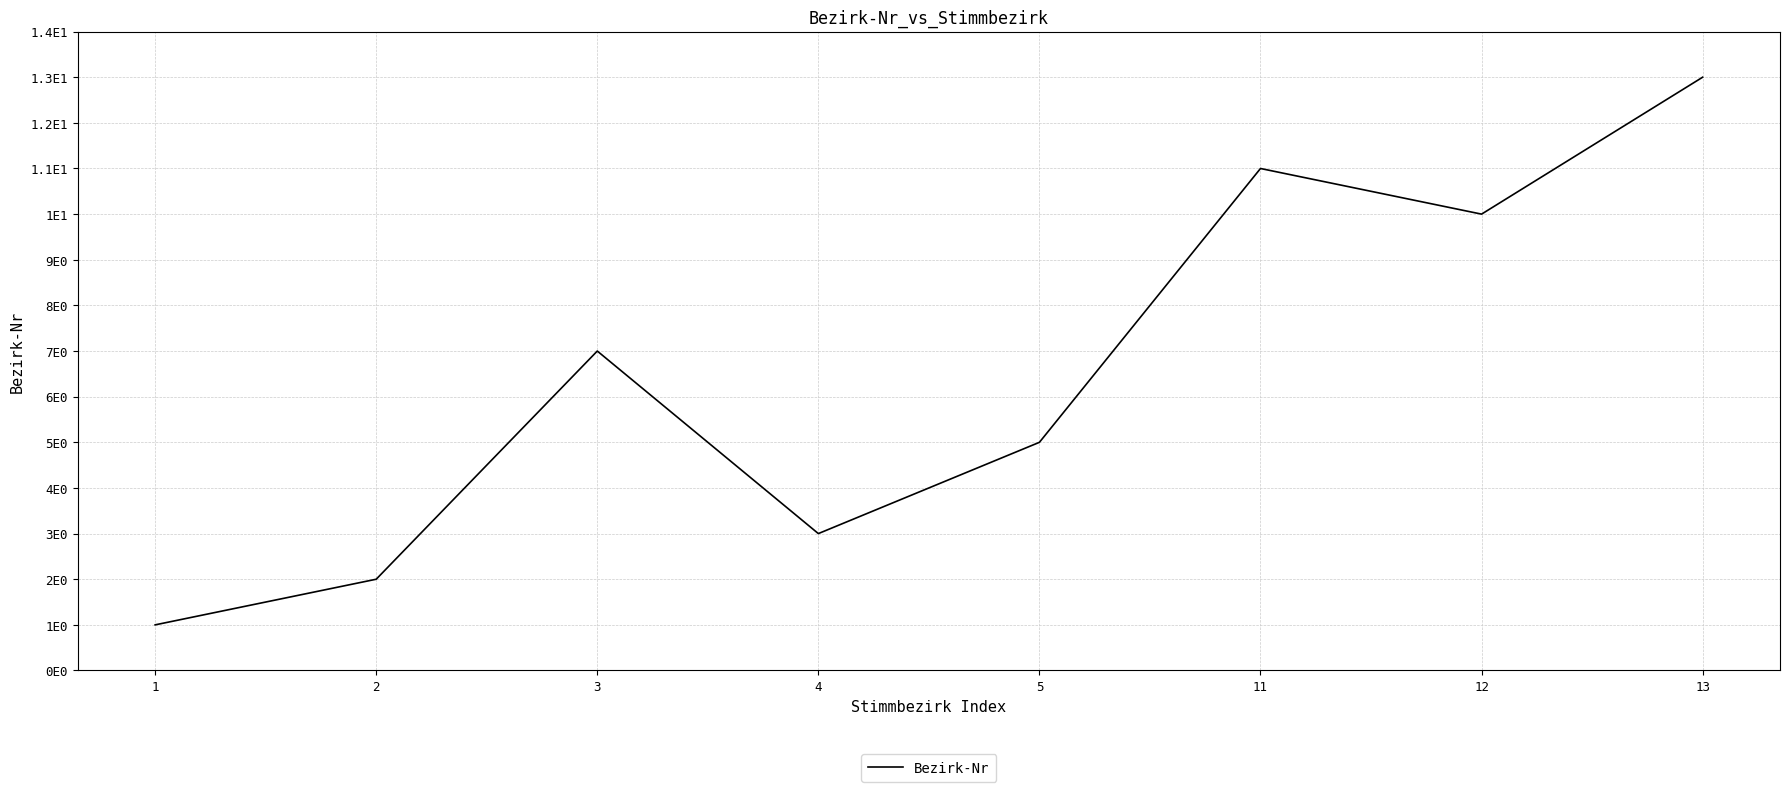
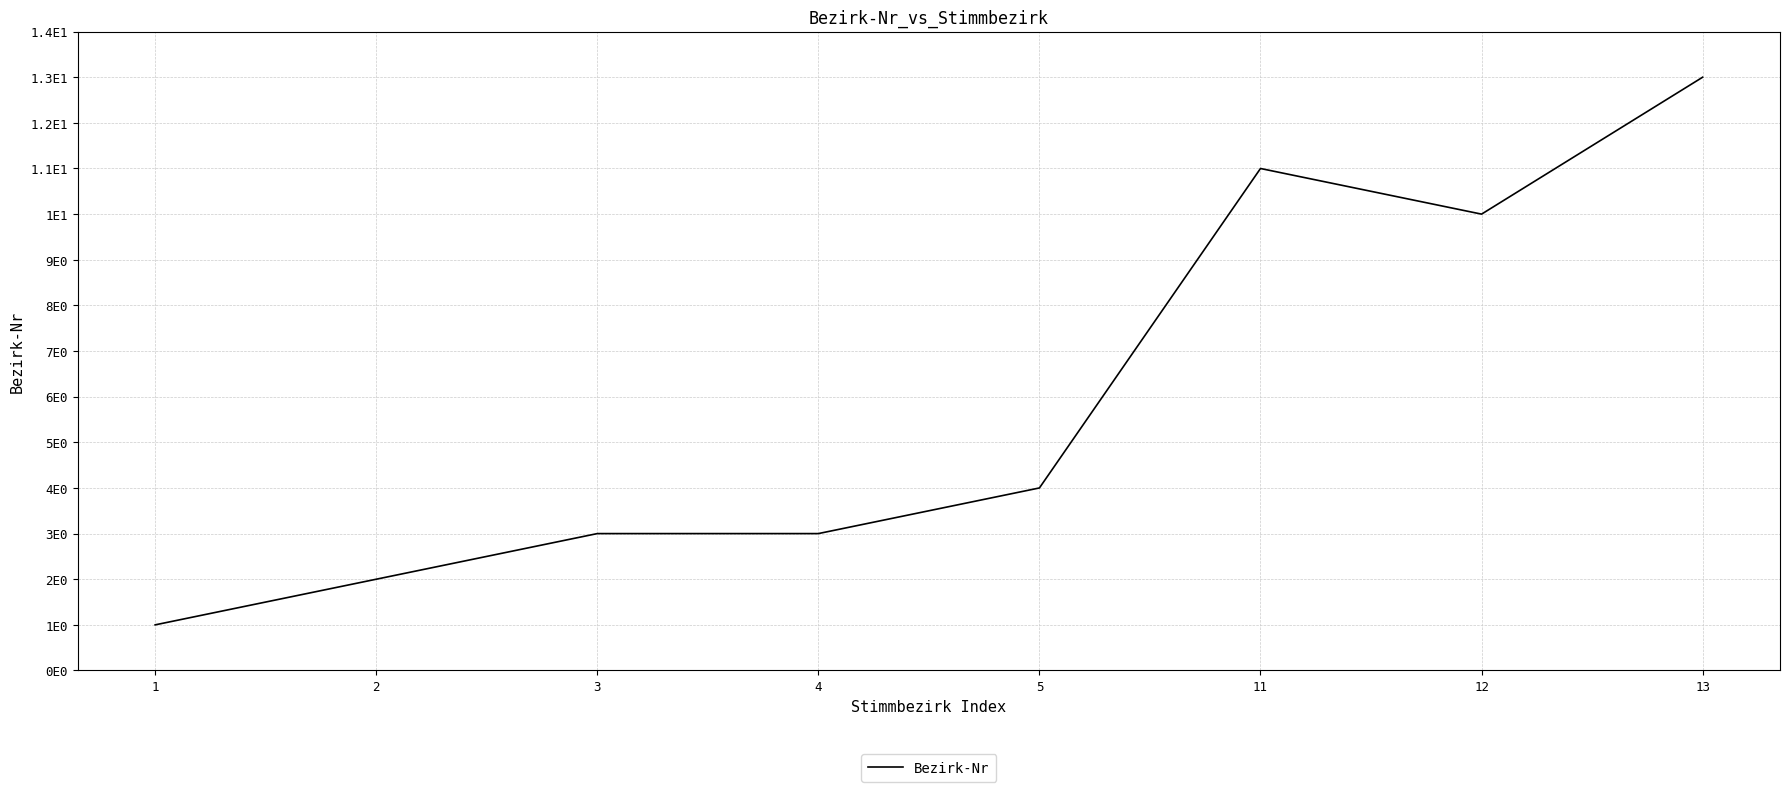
  {
    "1": 1,
    "2": 2,
-   "3": 7,
+   "3": 3,
    "4": 3,
-   "5": 5,
+   "5": 4,
    "11": 11,
    "12": 10,
    "13": 13
  }
